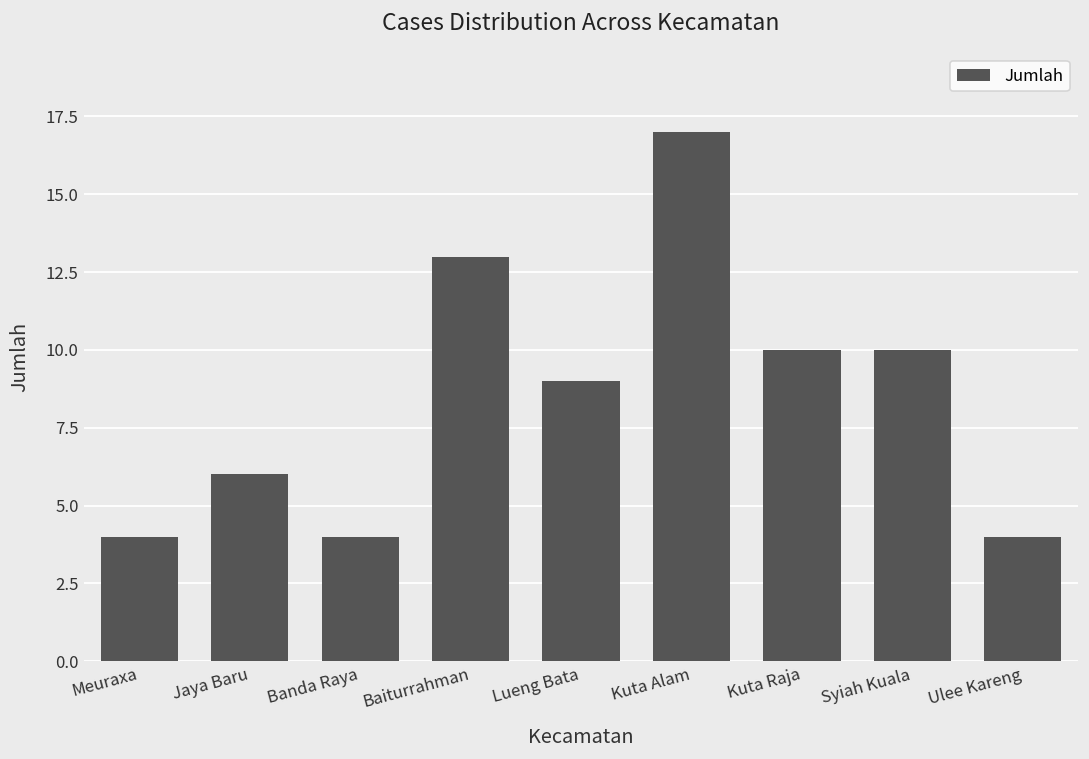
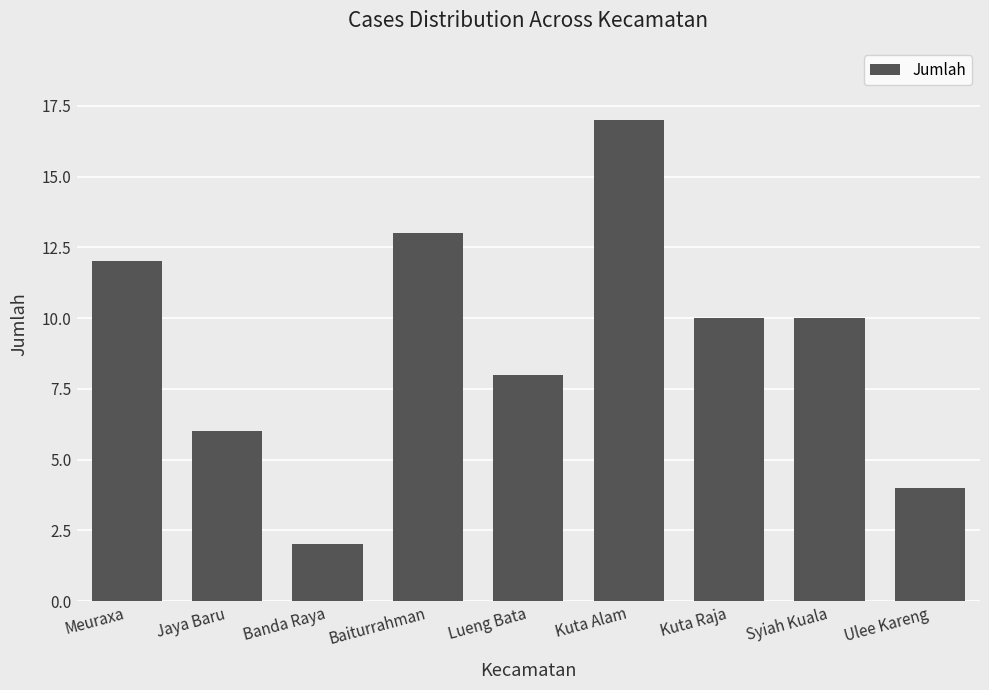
  {
-   "Meuraxa": 4,
+   "Meuraxa": 12,
    "Jaya Baru": 6,
-   "Banda Raya": 4,
+   "Banda Raya": 2,
    "Baiturrahman": 13,
-   "Lueng Bata": 9,
+   "Lueng Bata": 8,
    "Kuta Alam": 17,
    "Kuta Raja": 10,
    "Syiah Kuala": 10,
    "Ulee Kareng": 4
  }
